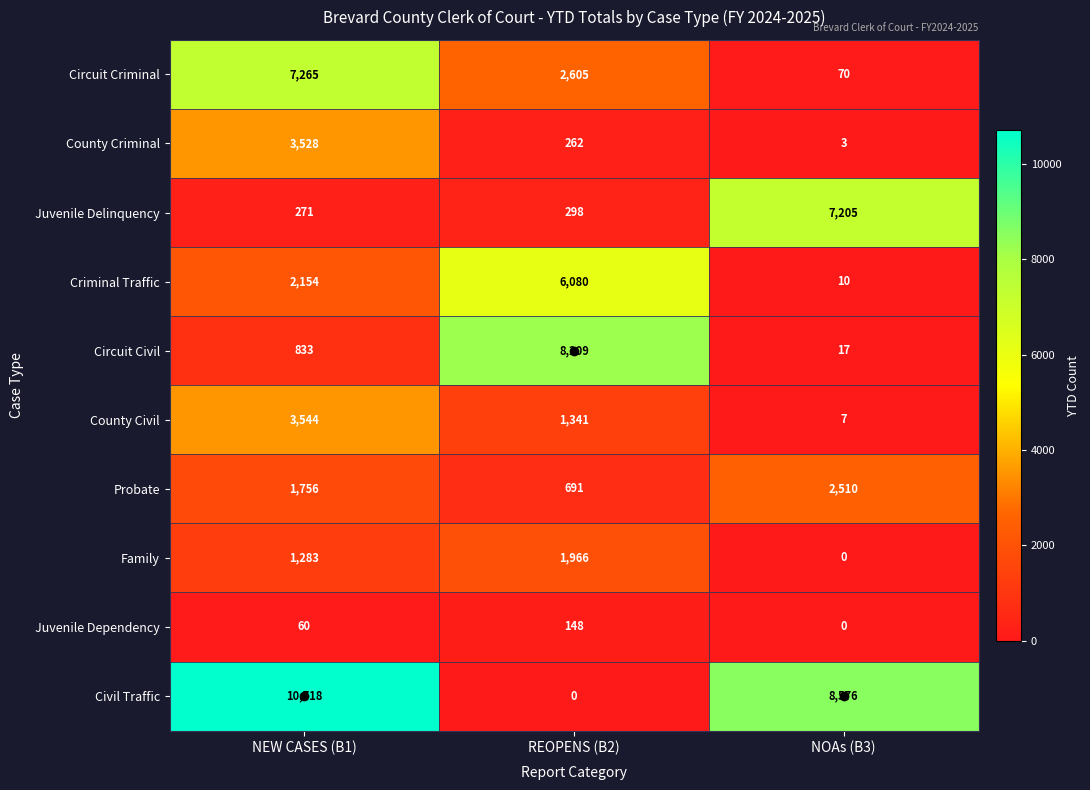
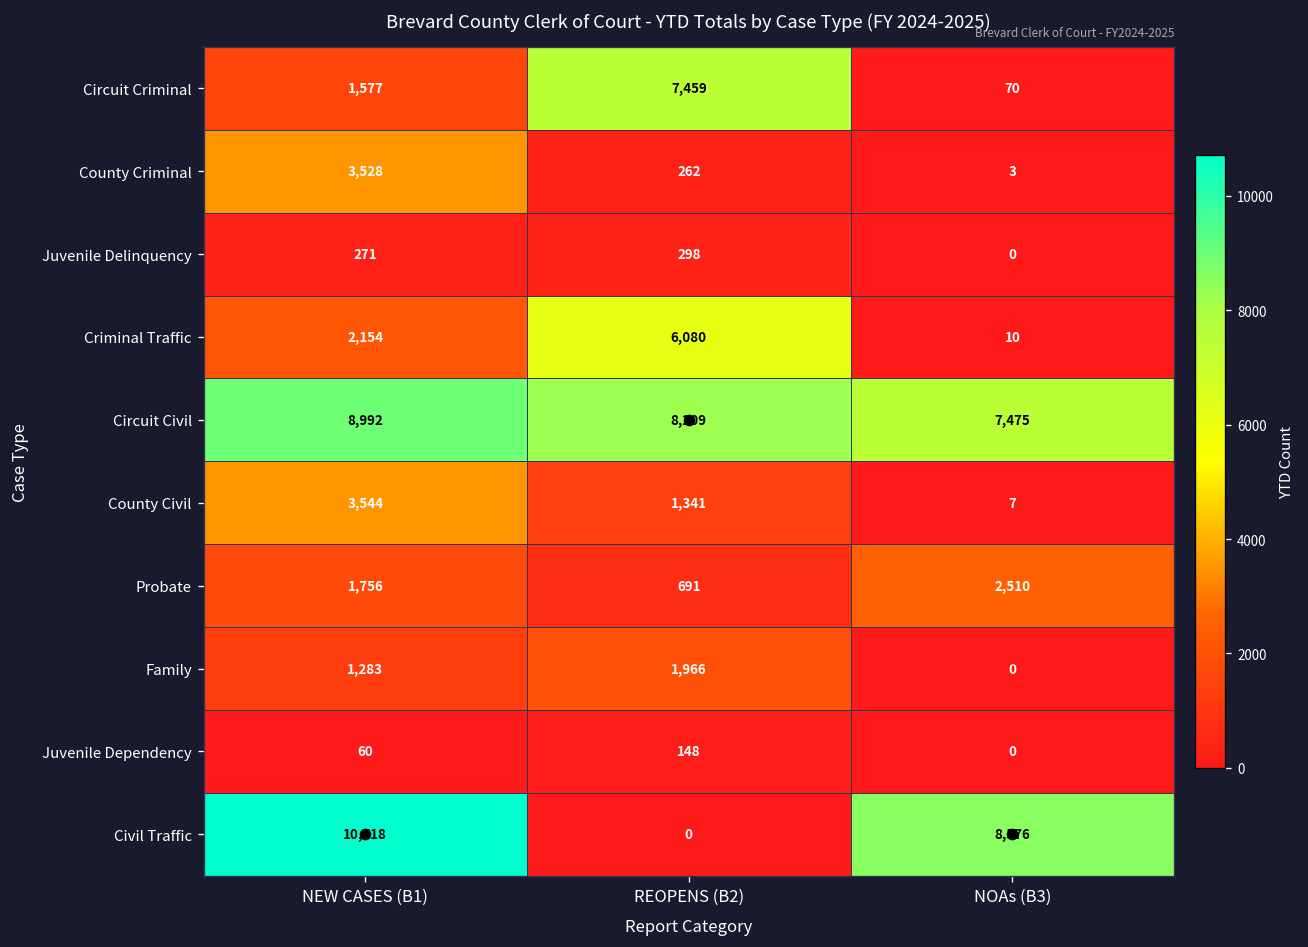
  {
    "Circuit Criminal": {
-     "NEW CASES (B1)": "7,265",
-     "REOPENS (B2)": "2,605",
+     "NEW CASES (B1)": "1,577",
+     "REOPENS (B2)": "7,459",
      "NOAs (B3)": "70"
    },
    "County Criminal": {
      "NEW CASES (B1)": "3,528",
      "REOPENS (B2)": "262",
      "NOAs (B3)": "3"
    },
    "Juvenile Delinquency": {
      "NEW CASES (B1)": "271",
      "REOPENS (B2)": "298",
-     "NOAs (B3)": "7,205"
+     "NOAs (B3)": "0"
    },
    "Criminal Traffic": {
      "NEW CASES (B1)": "2,154",
      "REOPENS (B2)": "6,080",
      "NOAs (B3)": "10"
    },
    "Circuit Civil": {
-     "NEW CASES (B1)": "833",
-     "NOAs (B3)": "17"
+     "NEW CASES (B1)": "8,992",
+     "NOAs (B3)": "7,475"
    },
    "County Civil": {
      "NEW CASES (B1)": "3,544",
      "REOPENS (B2)": "1,341",
      "NOAs (B3)": "7"
    },
    "Probate": {
      "NEW CASES (B1)": "1,756",
      "REOPENS (B2)": "691",
      "NOAs (B3)": "2,510"
    },
    "Family": {
      "NEW CASES (B1)": "1,283",
      "REOPENS (B2)": "1,966",
      "NOAs (B3)": "0"
    },
    "Juvenile Dependency": {
      "NEW CASES (B1)": "60",
      "REOPENS (B2)": "148",
      "NOAs (B3)": "0"
    },
    "Civil Traffic": {
      "REOPENS (B2)": "0"
    }
  }
